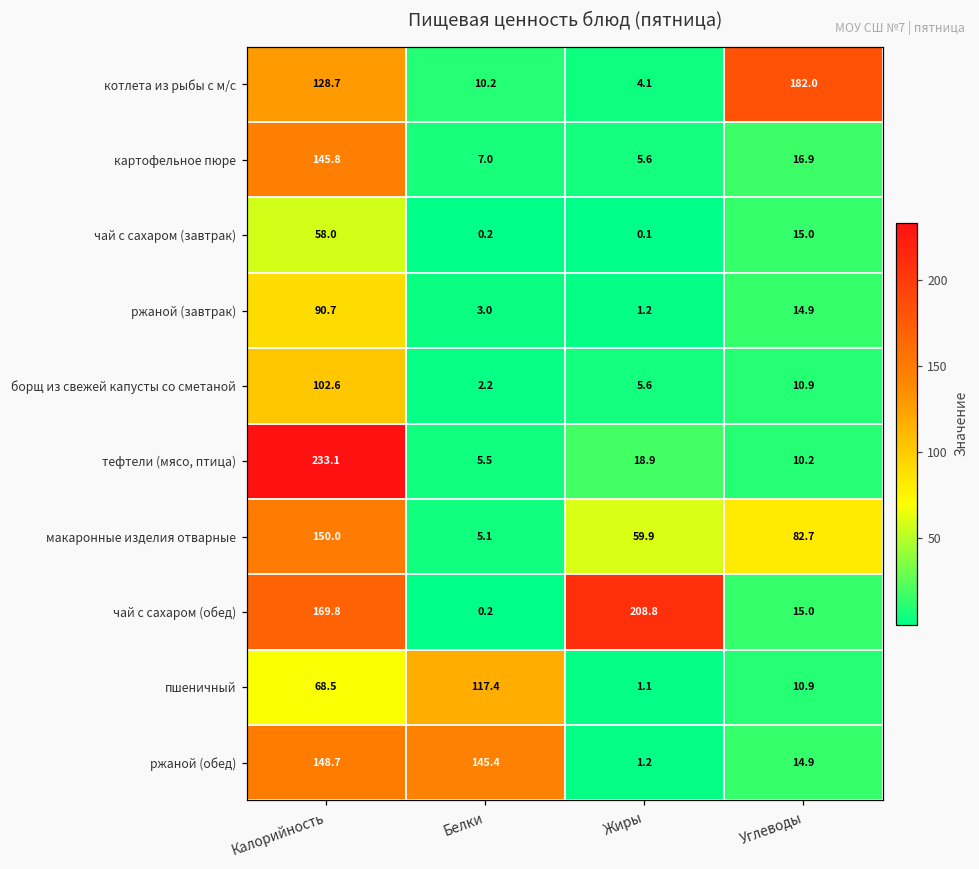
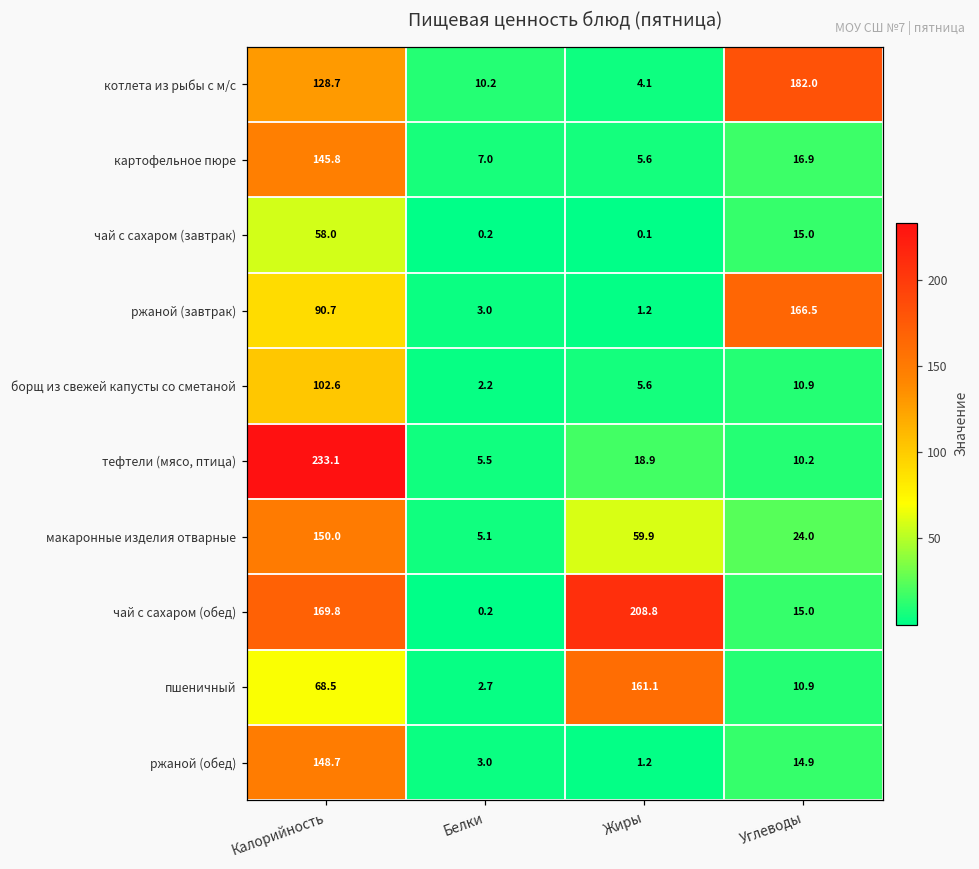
  {
    "котлета из рыбы с м/с": {
      "Калорийность": 128.7,
      "Белки": 10.2,
      "Жиры": 4.1,
      "Углеводы": 182.0
    },
    "картофельное пюре": {
      "Калорийность": 145.8,
      "Белки": 7.0,
      "Жиры": 5.6,
      "Углеводы": 16.9
    },
    "чай с сахаром (завтрак)": {
      "Калорийность": 58.0,
      "Белки": 0.2,
      "Жиры": 0.1,
      "Углеводы": 15.0
    },
    "ржаной (завтрак)": {
      "Калорийность": 90.7,
      "Белки": 3.0,
      "Жиры": 1.2,
-     "Углеводы": 14.9
+     "Углеводы": 166.5
    },
    "борщ из свежей капусты со сметаной": {
      "Калорийность": 102.6,
      "Белки": 2.2,
      "Жиры": 5.6,
      "Углеводы": 10.9
    },
    "тефтели (мясо, птица)": {
      "Калорийность": 233.1,
      "Белки": 5.5,
      "Жиры": 18.9,
      "Углеводы": 10.2
    },
    "макаронные изделия отварные": {
      "Калорийность": 150.0,
      "Белки": 5.1,
      "Жиры": 59.9,
-     "Углеводы": 82.7
+     "Углеводы": 24.0
    },
    "чай с сахаром (обед)": {
      "Калорийность": 169.8,
      "Белки": 0.2,
      "Жиры": 208.8,
      "Углеводы": 15.0
    },
    "пшеничный": {
      "Калорийность": 68.5,
-     "Белки": 117.4,
-     "Жиры": 1.1,
+     "Белки": 2.7,
+     "Жиры": 161.1,
      "Углеводы": 10.9
    },
    "ржаной (обед)": {
      "Калорийность": 148.7,
-     "Белки": 145.4,
+     "Белки": 3.0,
      "Жиры": 1.2,
      "Углеводы": 14.9
    }
  }
